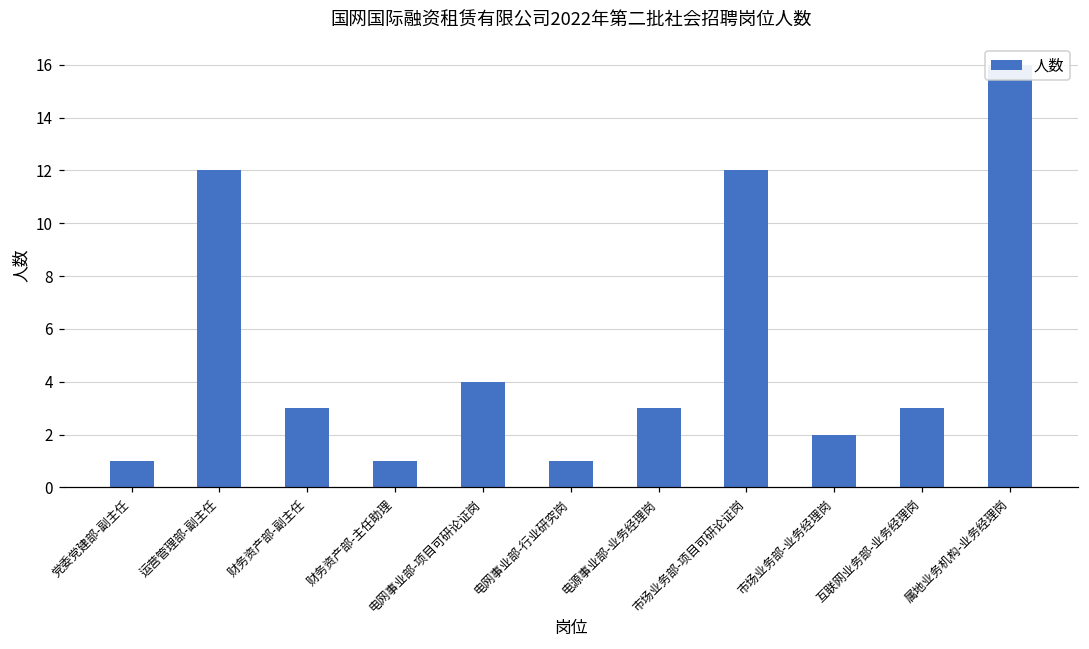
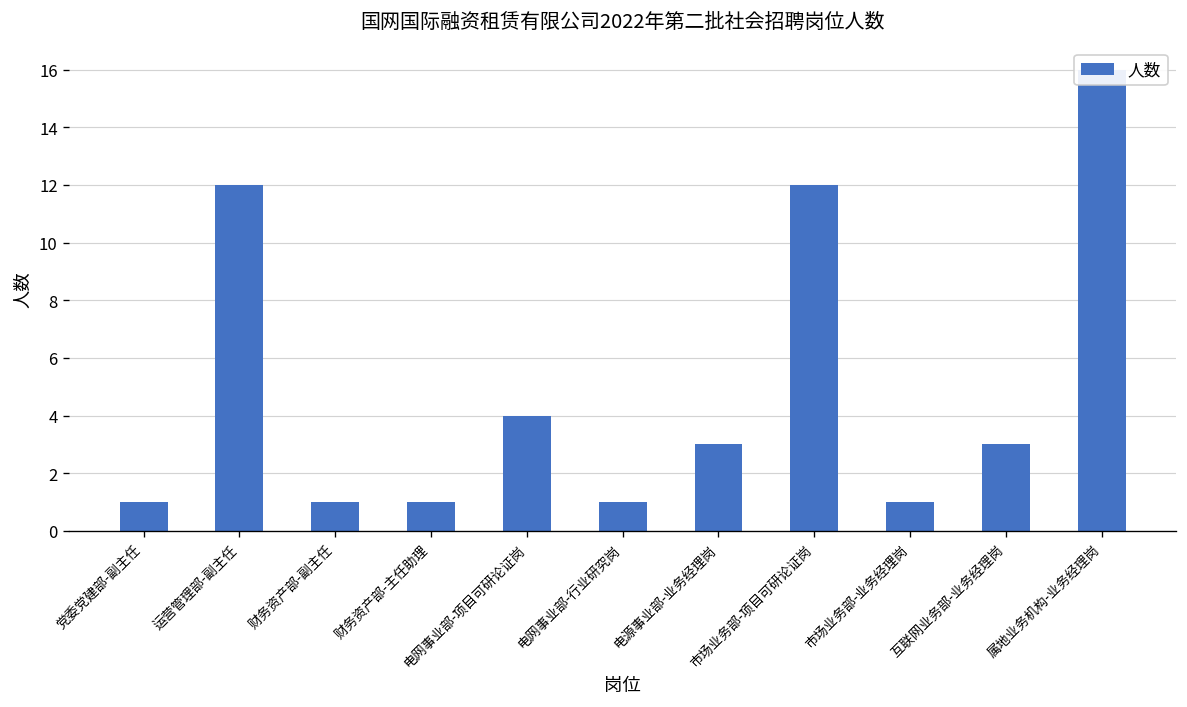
  {
    "党委党建部-副主任": 1,
    "运营管理部-副主任": 12,
-   "财务资产部-副主任": 3,
+   "财务资产部-副主任": 1,
    "财务资产部-主任助理": 1,
    "电网事业部-项目可研论证岗": 4,
    "电网事业部-行业研究岗": 1,
    "电源事业部-业务经理岗": 3,
    "市场业务部-项目可研论证岗": 12,
-   "市场业务部-业务经理岗": 2,
+   "市场业务部-业务经理岗": 1,
    "互联网业务部-业务经理岗": 3
  }
